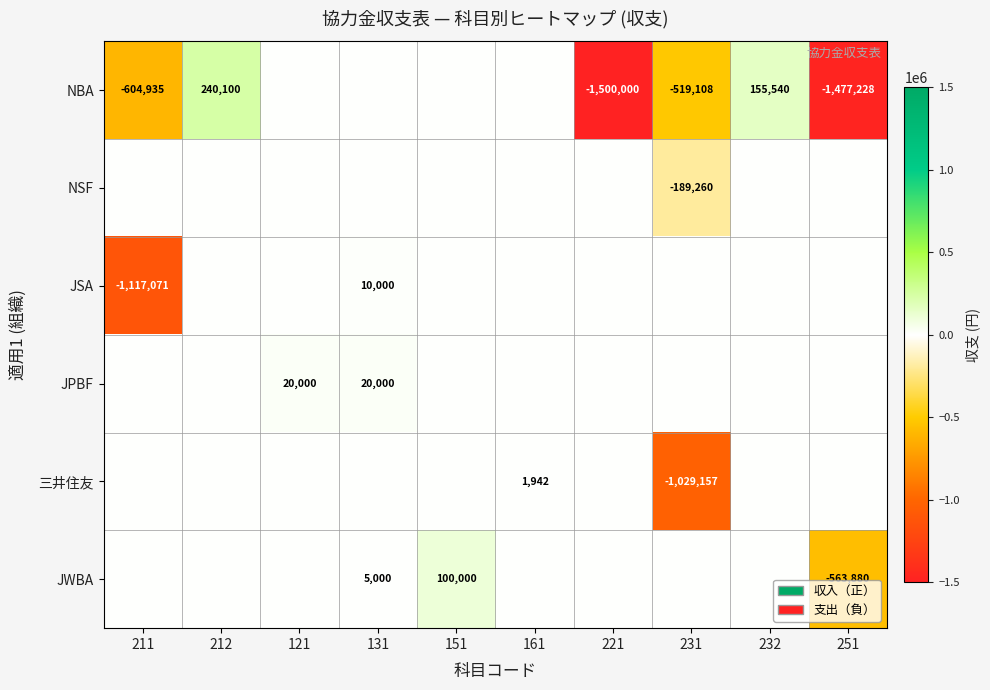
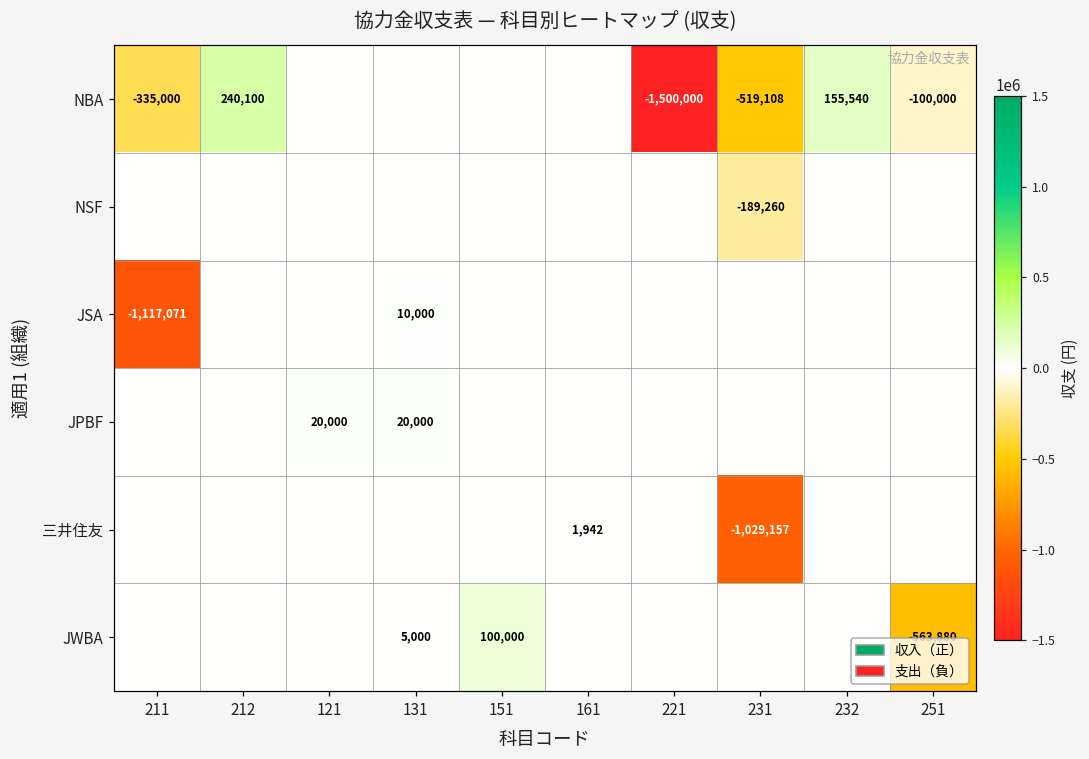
  {
    "NBA": {
-     "211": "-604,935",
+     "211": "-335,000",
      "212": "240,100",
      "221": "-1,500,000",
      "231": "-519,108",
      "232": "155,540",
-     "251": "-1,477,228"
+     "251": "-100,000"
    },
    "NSF": {
      "231": "-189,260"
    },
    "JSA": {
      "211": "-1,117,071",
      "131": "10,000"
    },
    "JPBF": {
      "121": "20,000",
      "131": "20,000"
    },
    "三井住友": {
      "161": "1,942",
      "231": "-1,029,157"
    },
    "JWBA": {
      "131": "5,000",
      "151": "100,000"
    }
  }
